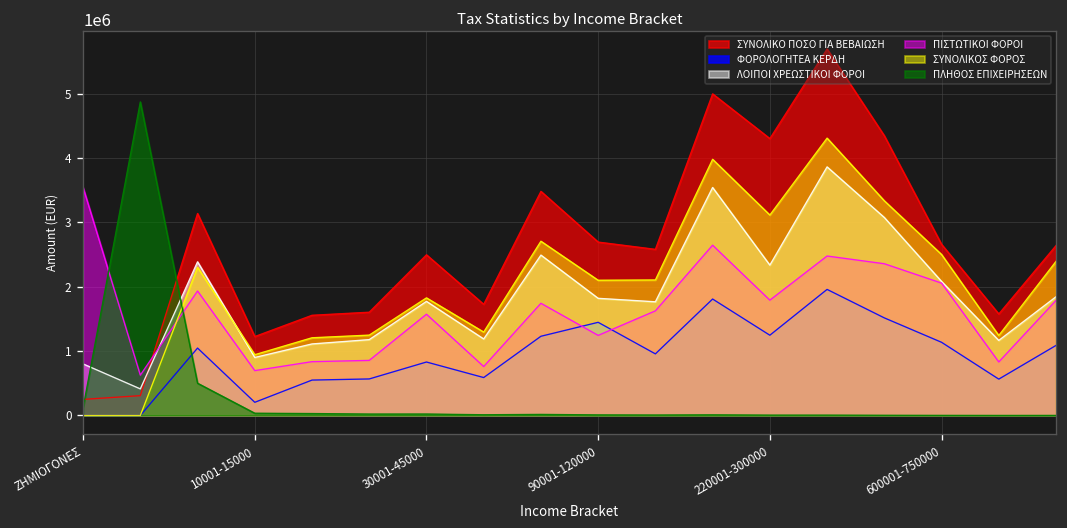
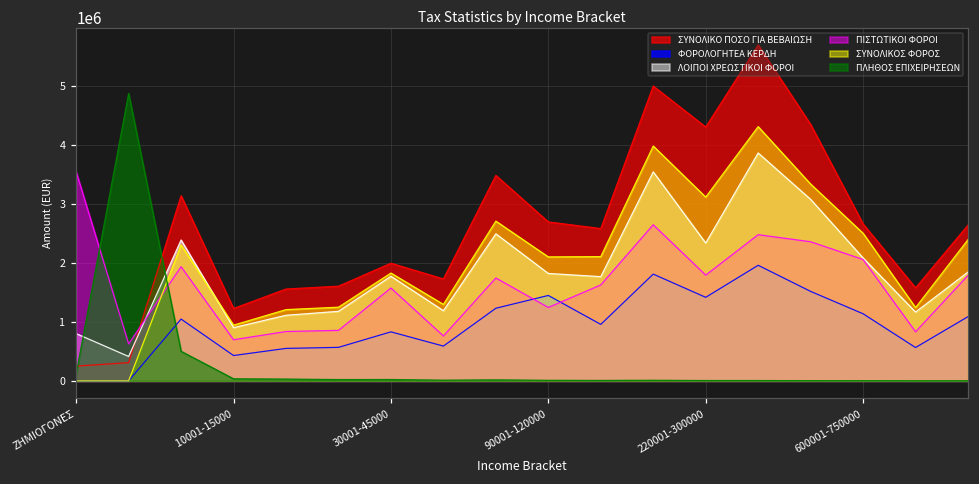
  {
    "ΣΥΝΟΛΙΚΟ ΠΟΣΟ ΓΙΑ ΒΕΒΑΙΩΣΗ": {
      "ΖΗΜΙΟΓΟΝΕΣ": 200000,
      "10001-15000": 1200000,
-     "30001-45000": 2500000,
+     "30001-45000": 2000000,
      "90001-120000": 2700000,
      "220001-300000": 4300000,
      "600001-750000": 2700000
    },
    "ΦΟΡΟΛΟΓΗΤΕΑ ΚΕΡΔΗ": {
-     "10001-15000": 200000,
+     "10001-15000": 400000,
      "30001-45000": 800000,
      "90001-120000": 1400000,
-     "220001-300000": 1200000,
+     "220001-300000": 1400000,
      "600001-750000": 1100000
    },
    "ΛΟΙΠΟΙ ΧΡΕΩΣΤΙΚΟΙ ΦΟΡΟΙ": {
      "ΖΗΜΙΟΓΟΝΕΣ": 800000,
      "30001-45000": 1800000,
      "90001-120000": 1800000,
      "220001-300000": 2300000
    },
    "ΠΙΣΤΩΤΙΚΟΙ ΦΟΡΟΙ": {
      "ΖΗΜΙΟΓΟΝΕΣ": 3500000,
      "10001-15000": 700000,
      "30001-45000": 1600000,
      "90001-120000": 1200000,
      "220001-300000": 1800000
    },
    "ΣΥΝΟΛΙΚΟΣ ΦΟΡΟΣ": {
      "30001-45000": 1800000,
      "90001-120000": 2100000,
      "220001-300000": 3100000,
      "600001-750000": 2500000
    },
    "ΠΛΗΘΟΣ ΕΠΙΧΕΙΡΗΣΕΩΝ": {
      "ΖΗΜΙΟΓΟΝΕΣ": 100000,
      "10001-15000": 0,
      "30001-45000": 0,
      "90001-120000": 0,
      "220001-300000": 0,
      "600001-750000": 0
    }
  }
